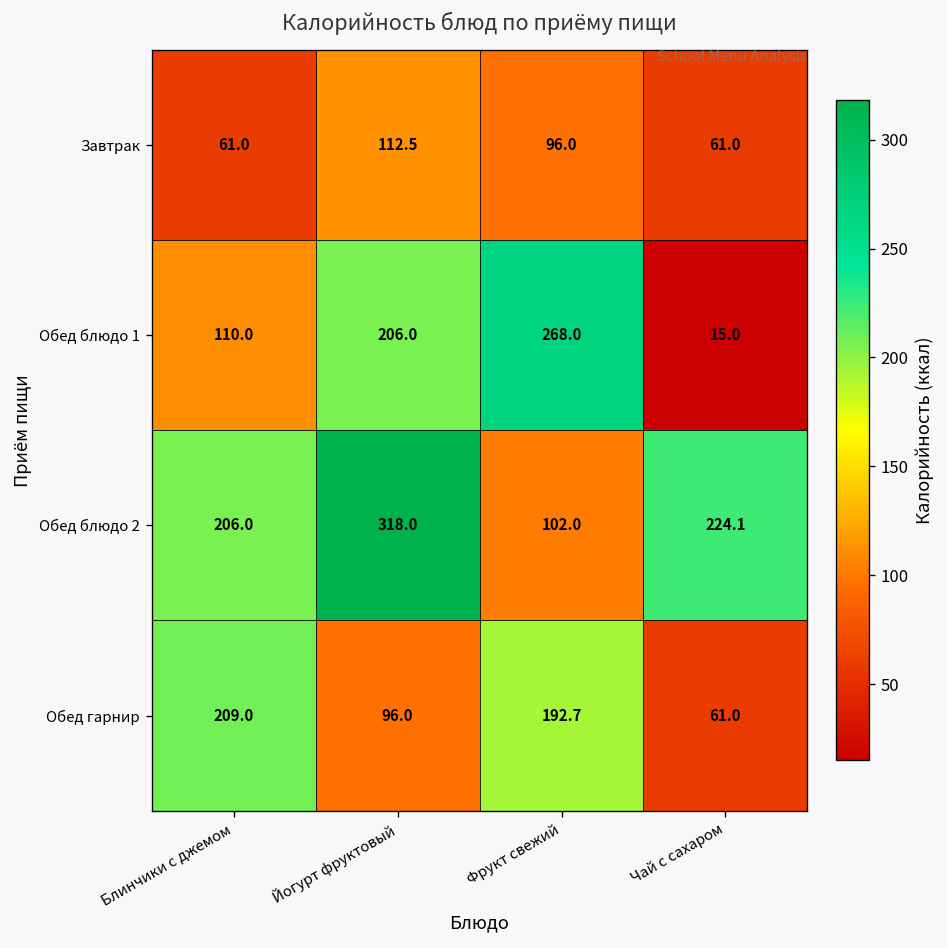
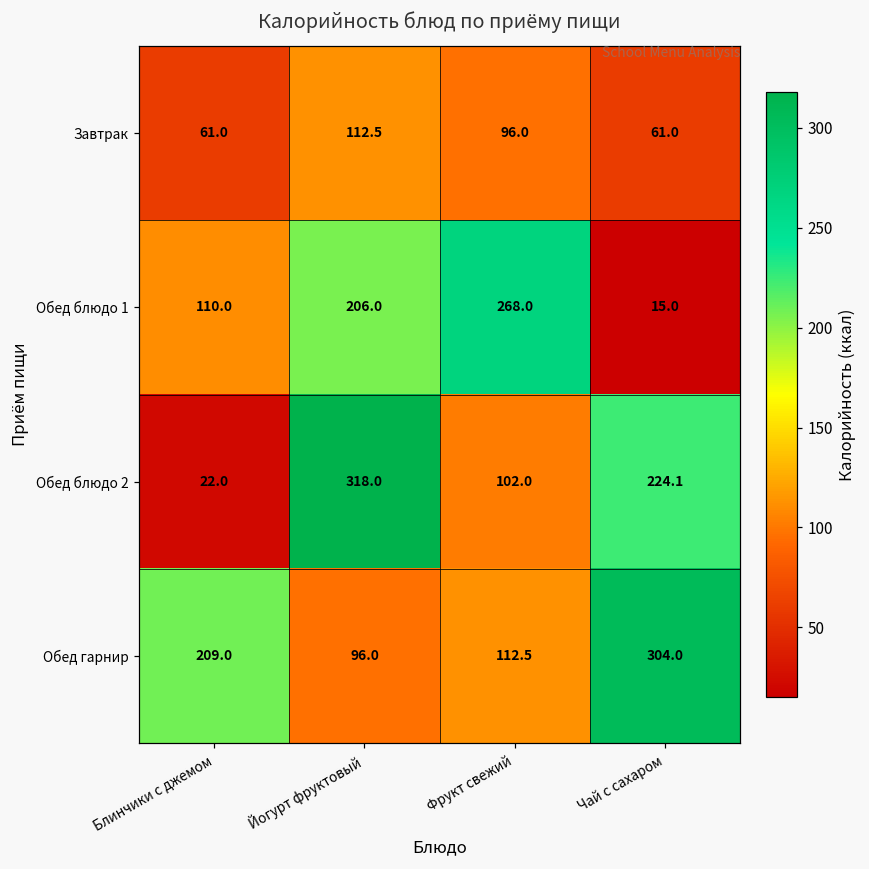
  {
    "Завтрак": {
      "Блинчики с джемом": 61.0,
      "Йогурт фруктовый": 112.5,
      "Фрукт свежий": 96.0
    },
    "Обед блюдо 1": {
      "Блинчики с джемом": 110.0,
      "Йогурт фруктовый": 206.0,
      "Фрукт свежий": 268.0,
      "Чай с сахаром": 15.0
    },
    "Обед блюдо 2": {
-     "Блинчики с джемом": 206.0,
+     "Блинчики с джемом": 22.0,
      "Йогурт фруктовый": 318.0,
      "Фрукт свежий": 102.0,
      "Чай с сахаром": 224.1
    },
    "Обед гарнир": {
      "Блинчики с джемом": 209.0,
      "Йогурт фруктовый": 96.0,
-     "Фрукт свежий": 192.7,
-     "Чай с сахаром": 61.0
+     "Фрукт свежий": 112.5,
+     "Чай с сахаром": 304.0
    }
  }
